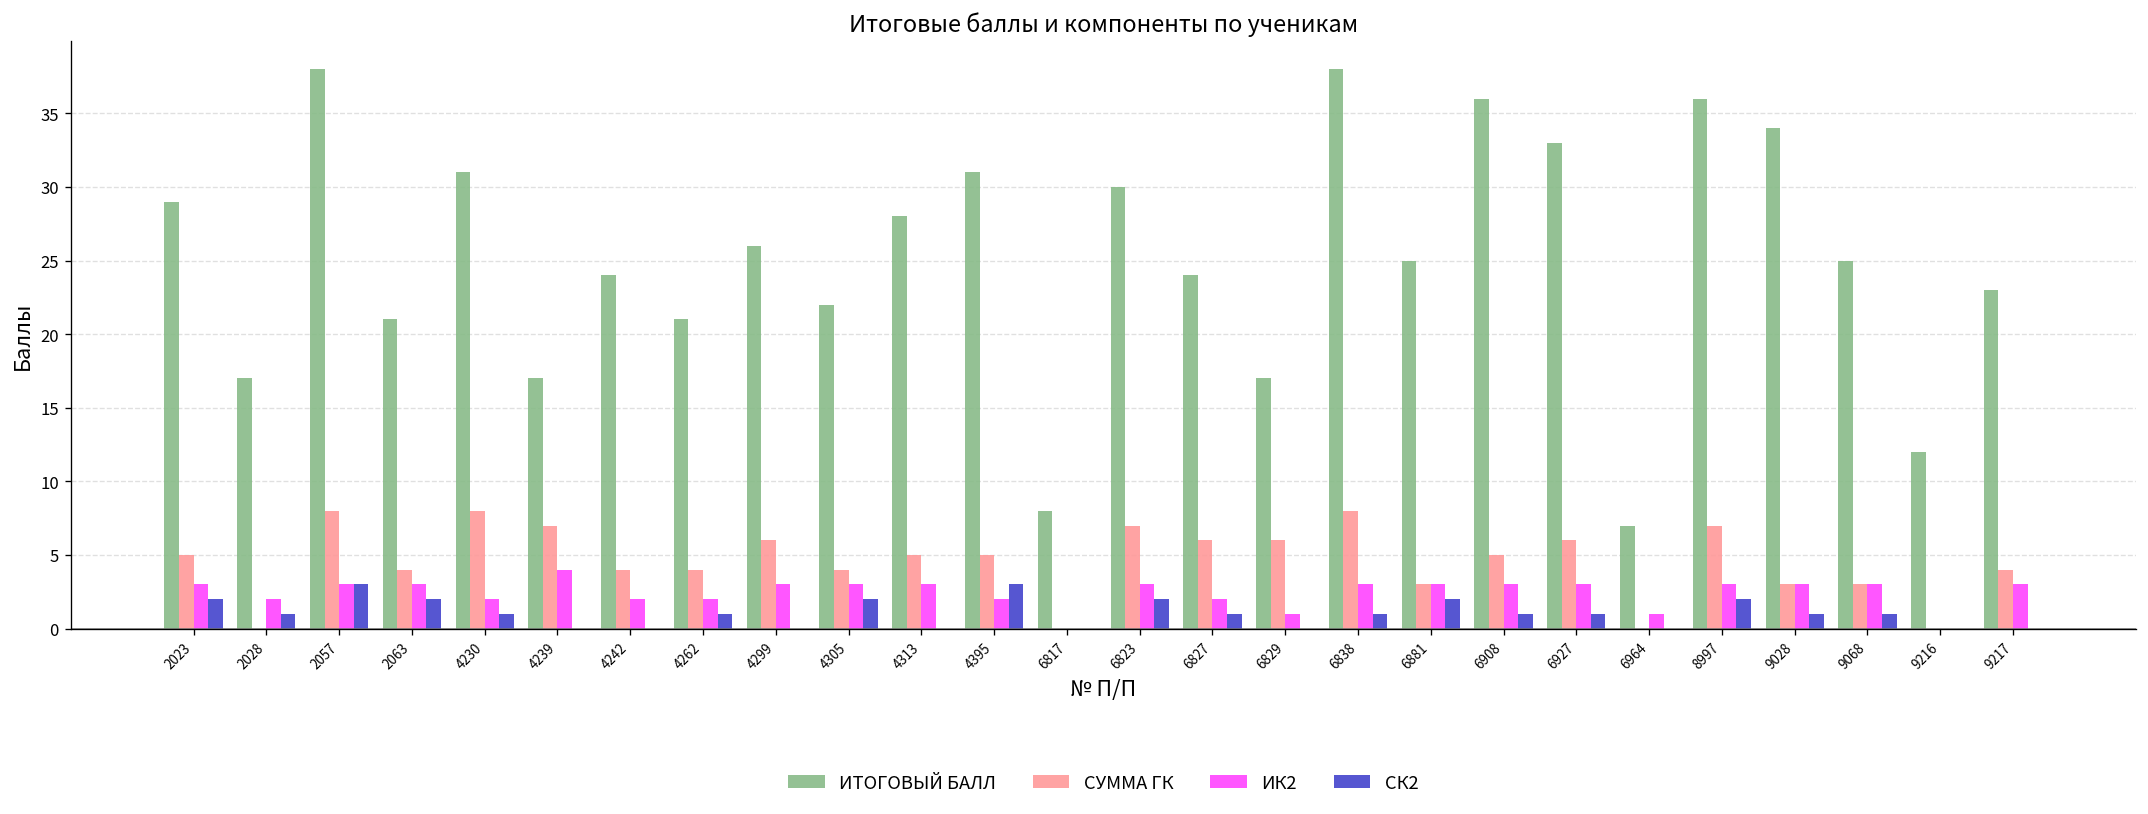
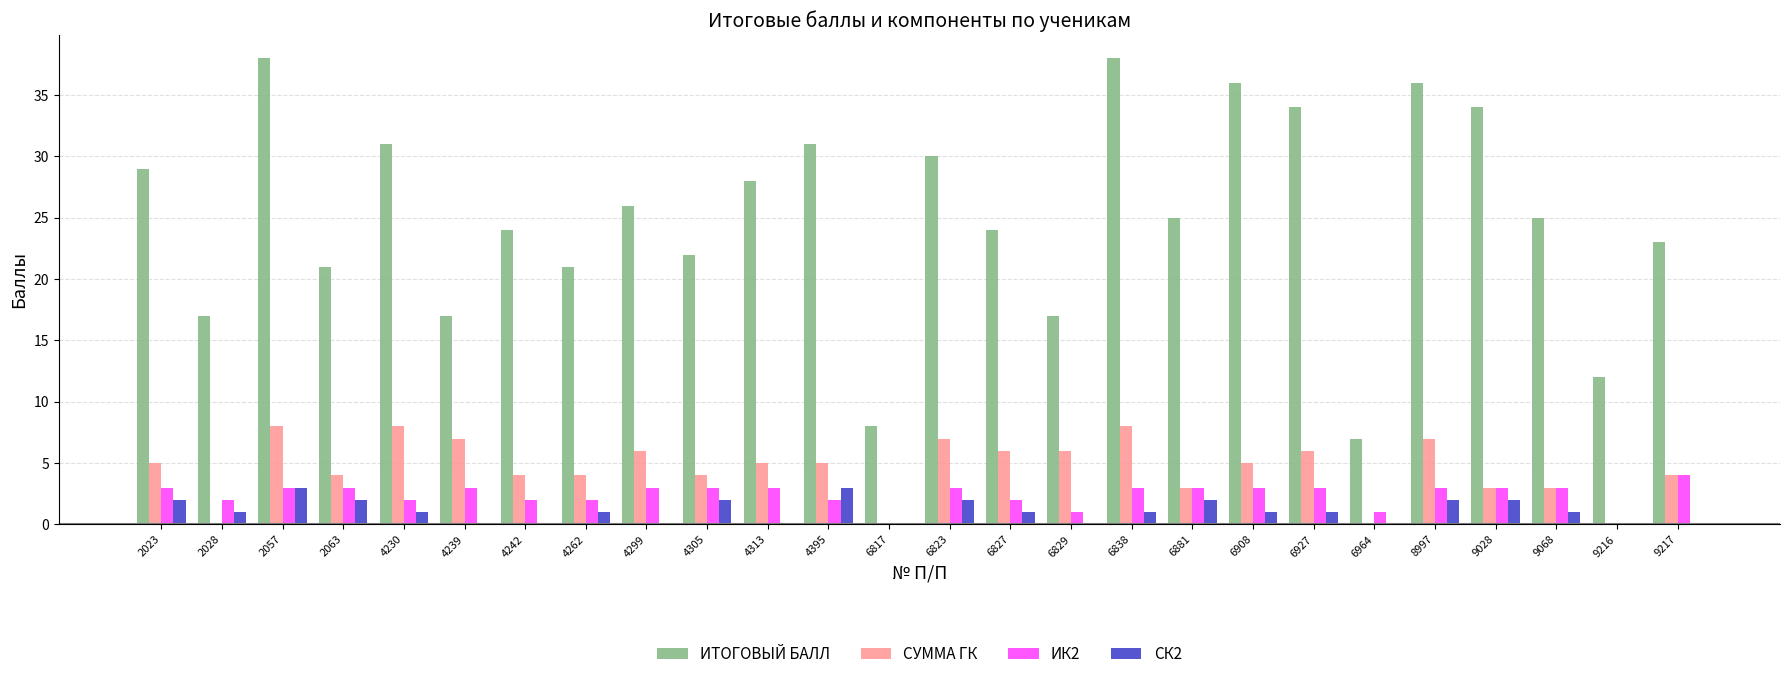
  {
    "ИТОГОВЫЙ БАЛЛ": {
      "2023": 29,
      "2028": 17,
      "2057": 38,
      "2063": 21,
      "4230": 31,
      "4239": 17,
      "4242": 24,
      "4262": 21,
      "4299": 26,
      "4305": 22,
      "4313": 28,
      "4395": 31,
      "6817": 8,
      "6823": 30,
      "6827": 24,
      "6829": 17,
      "6838": 38,
      "6881": 25,
      "6908": 36,
-     "6927": 33,
+     "6927": 34,
      "6964": 7,
      "8997": 36,
      "9028": 34,
      "9068": 25,
      "9216": 12,
      "9217": 23
    },
    "СУММА ГК": {
      "2023": 5,
      "2028": 0,
      "2057": 8,
      "2063": 4,
      "4230": 8,
      "4239": 7,
      "4242": 4,
      "4262": 4,
      "4299": 6,
      "4305": 4,
      "4313": 5,
      "4395": 5,
      "6817": 0,
      "6823": 7,
      "6827": 6,
      "6829": 6,
      "6838": 8,
      "6881": 3,
      "6908": 5,
      "6927": 6,
      "6964": 0,
      "8997": 7,
      "9028": 3,
      "9068": 3,
      "9216": 0,
      "9217": 4
    },
    "ИК2": {
      "2023": 3,
      "2028": 2,
      "2057": 3,
      "2063": 3,
      "4230": 2,
-     "4239": 4,
+     "4239": 3,
      "4242": 2,
      "4262": 2,
      "4299": 3,
      "4305": 3,
      "4313": 3,
      "4395": 2,
      "6817": 0,
      "6823": 3,
      "6827": 2,
      "6829": 1,
      "6838": 3,
      "6881": 3,
      "6908": 3,
      "6927": 3,
      "6964": 1,
      "8997": 3,
      "9028": 3,
      "9068": 3,
      "9216": 0,
-     "9217": 3
+     "9217": 4
    },
    "СК2": {
      "2023": 2,
      "2028": 1,
      "2057": 3,
      "2063": 2,
      "4230": 1,
      "4239": 0,
      "4242": 0,
      "4262": 1,
      "4299": 0,
      "4305": 2,
      "4313": 0,
      "4395": 3,
      "6817": 0,
      "6823": 2,
      "6827": 1,
      "6829": 0,
      "6838": 1,
      "6881": 2,
      "6908": 1,
      "6927": 1,
      "6964": 0,
      "8997": 2,
-     "9028": 1,
+     "9028": 2,
      "9068": 1,
      "9216": 0,
      "9217": 0
    }
  }
